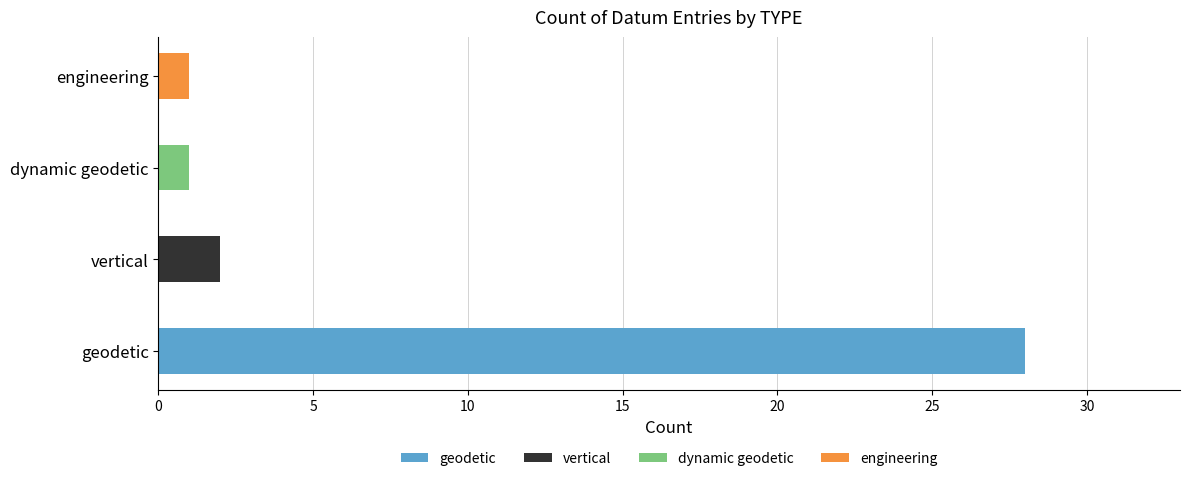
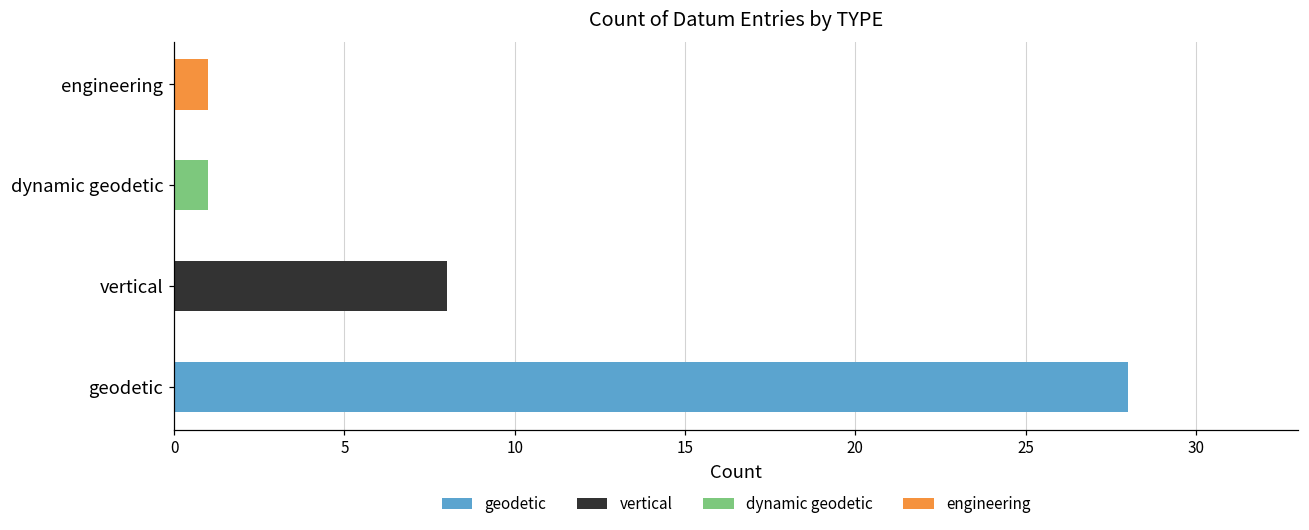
  {
    "geodetic": {
      "engineering": 0,
      "dynamic geodetic": 0,
      "vertical": 0,
      "geodetic": 28
    },
    "vertical": {
      "engineering": 0,
      "dynamic geodetic": 0,
-     "vertical": 2,
+     "vertical": 8,
      "geodetic": 0
    },
    "dynamic geodetic": {
      "engineering": 0,
      "dynamic geodetic": 1,
      "vertical": 0,
      "geodetic": 0
    },
    "engineering": {
      "engineering": 1,
      "dynamic geodetic": 0,
      "vertical": 0,
      "geodetic": 0
    }
  }
